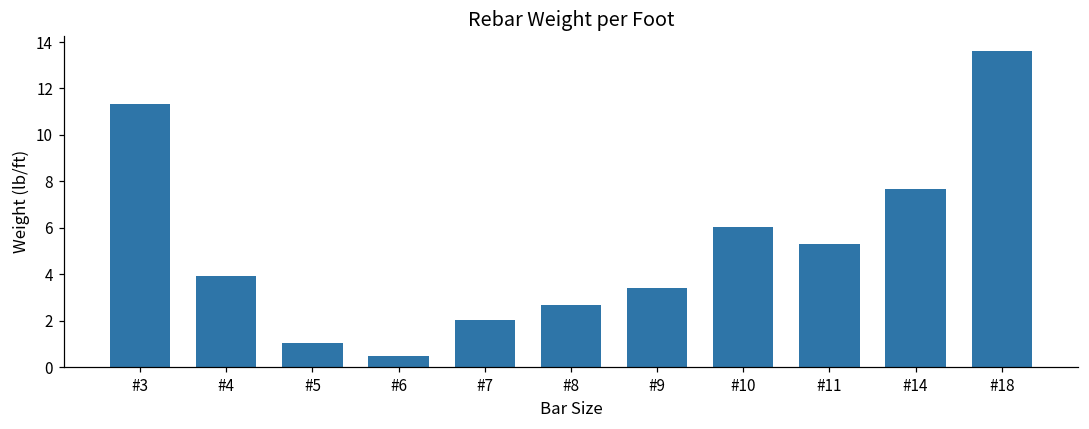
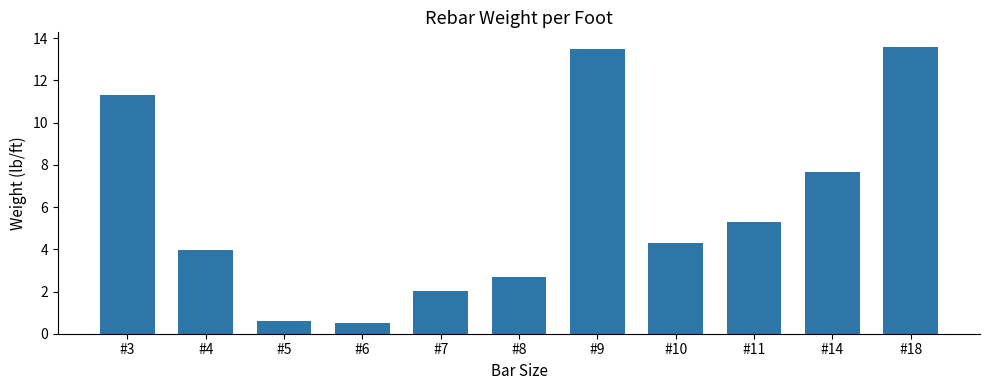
  {
    "#3": 11.3,
    "#4": 3.9,
-   "#5": 1.0,
+   "#5": 0.6,
    "#6": 0.5,
    "#7": 2.0,
    "#8": 2.7,
-   "#9": 3.4,
-   "#10": 6.0,
+   "#9": 13.5,
+   "#10": 4.3,
    "#11": 5.3,
    "#14": 7.7,
    "#18": 13.6
  }
